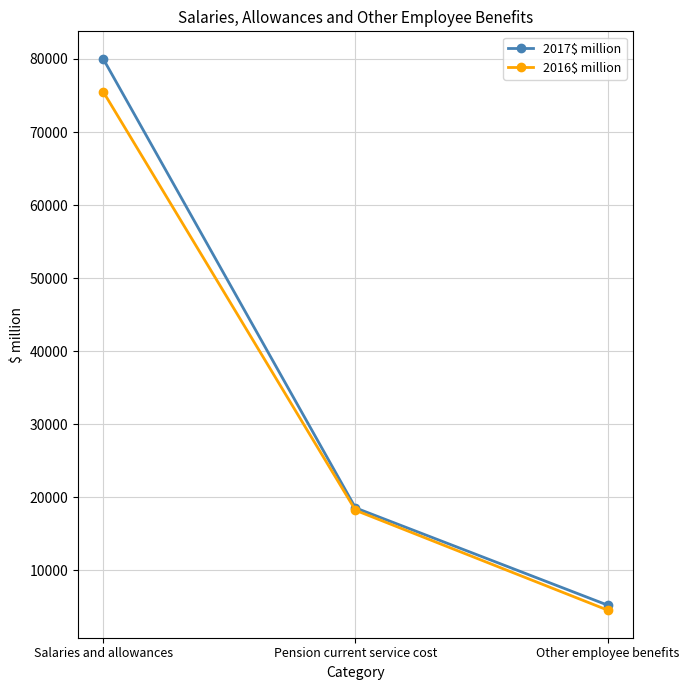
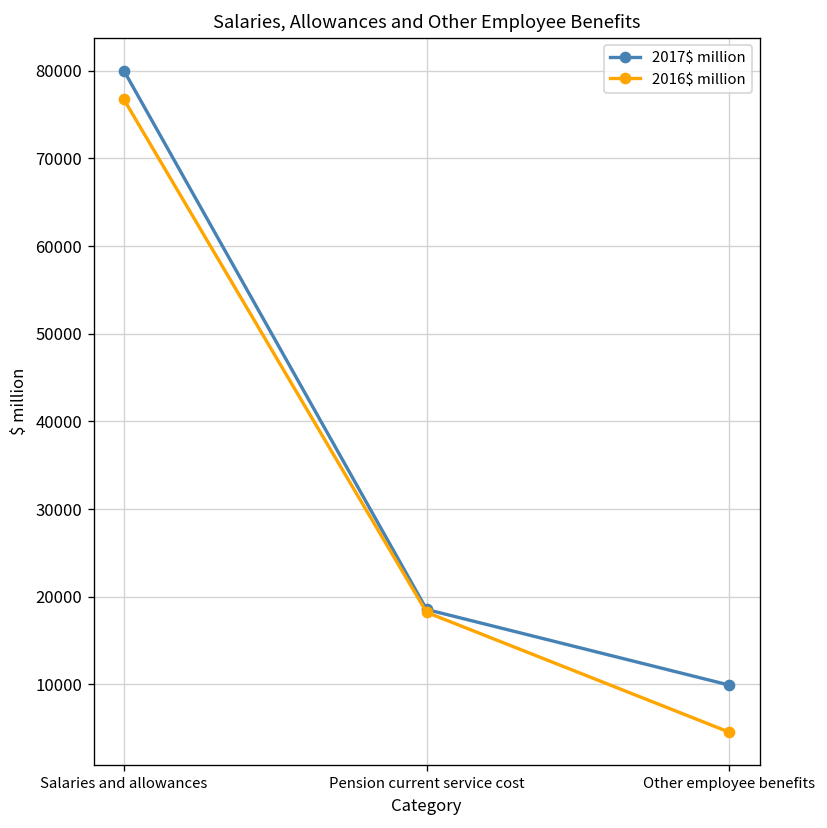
  {
    "2017$ million": {
      "Salaries and allowances": 80000,
-     "Other employee benefits": 5000
+     "Other employee benefits": 10000
    },
    "2016$ million": {
-     "Salaries and allowances": 76000,
+     "Salaries and allowances": 77000,
      "Other employee benefits": 5000
    }
  }
